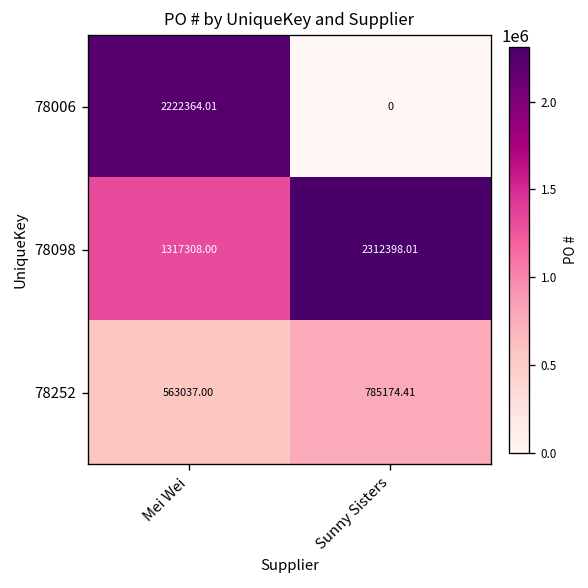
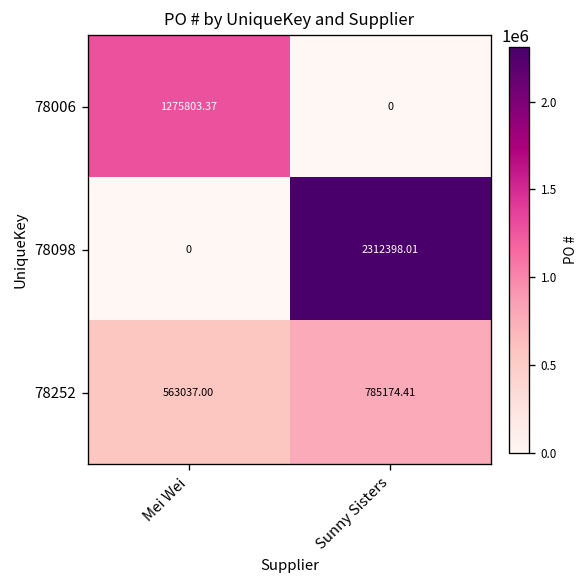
  {
    "78006": {
-     "Mei Wei": 2222364.01,
+     "Mei Wei": 1275803.37,
      "Sunny Sisters": 0
    },
    "78098": {
-     "Mei Wei": 1317308.00,
+     "Mei Wei": 0,
      "Sunny Sisters": 2312398.01
    },
    "78252": {
      "Mei Wei": 563037.00,
      "Sunny Sisters": 785174.41
    }
  }
